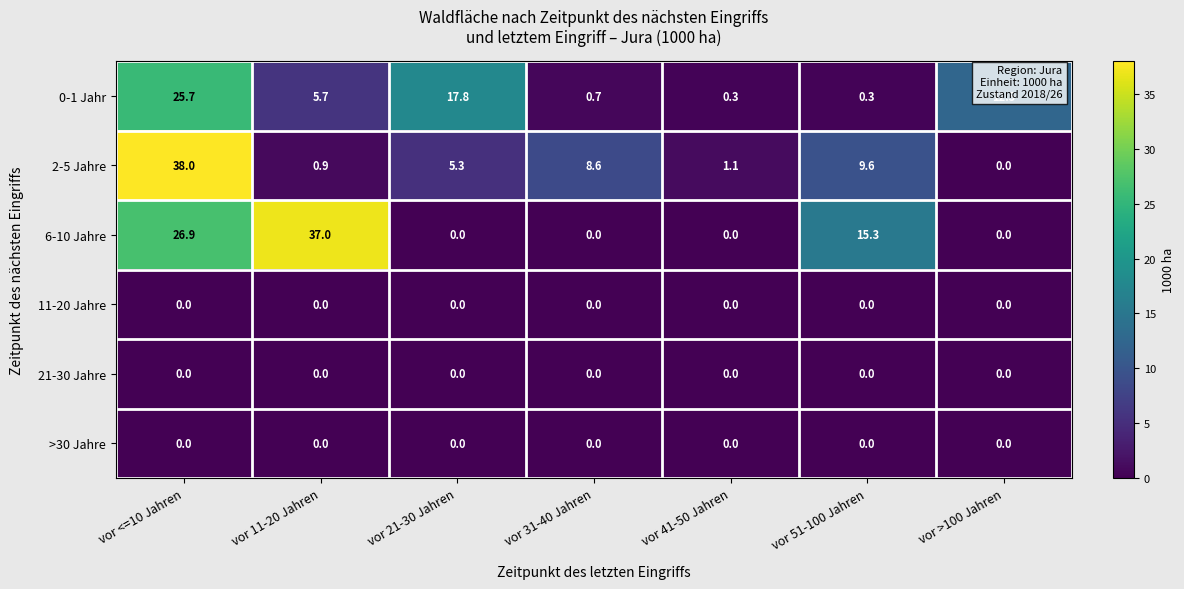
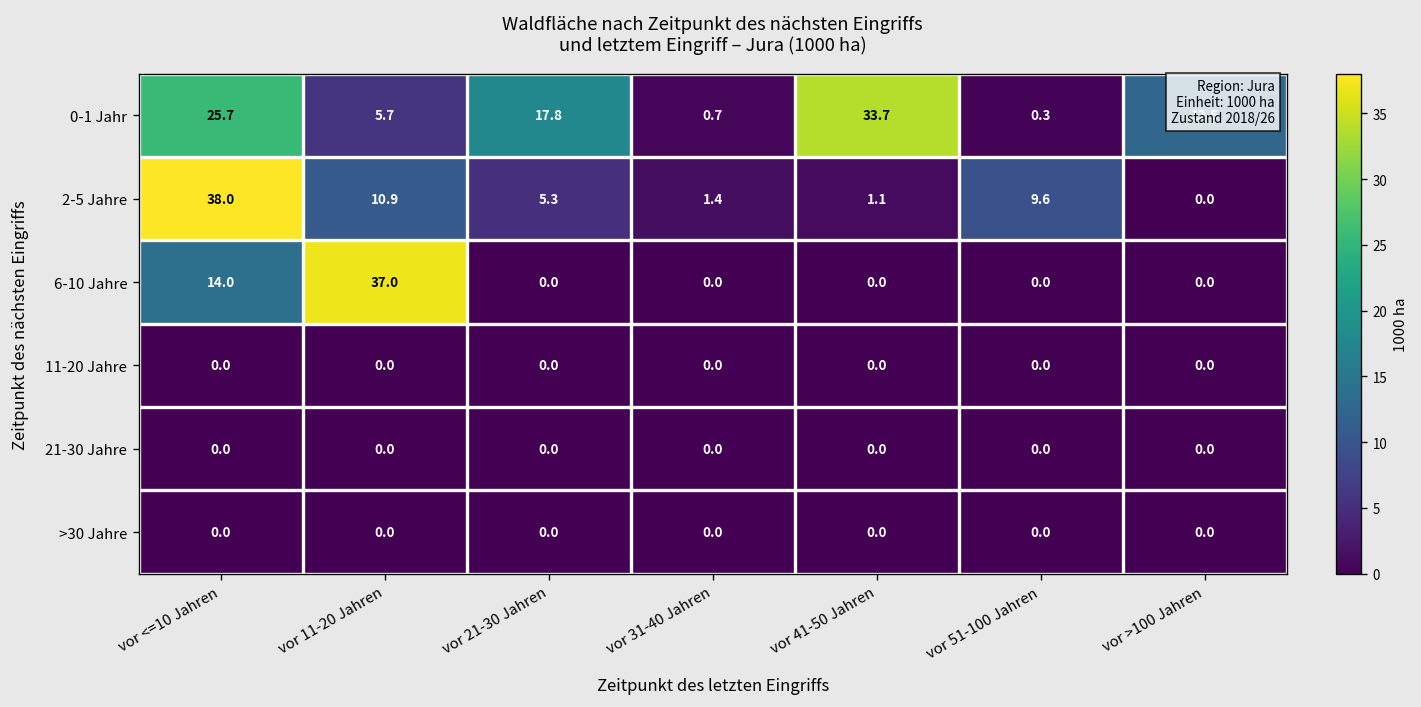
  {
    "0-1 Jahr": {
      "vor <=10 Jahren": 25.7,
      "vor 11-20 Jahren": 5.7,
      "vor 21-30 Jahren": 17.8,
      "vor 31-40 Jahren": 0.7,
-     "vor 41-50 Jahren": 0.3,
+     "vor 41-50 Jahren": 33.7,
      "vor 51-100 Jahren": 0.3
    },
    "2-5 Jahre": {
      "vor <=10 Jahren": 38.0,
-     "vor 11-20 Jahren": 0.9,
+     "vor 11-20 Jahren": 10.9,
      "vor 21-30 Jahren": 5.3,
-     "vor 31-40 Jahren": 8.6,
+     "vor 31-40 Jahren": 1.4,
      "vor 41-50 Jahren": 1.1,
      "vor 51-100 Jahren": 9.6,
      "vor >100 Jahren": 0.0
    },
    "6-10 Jahre": {
-     "vor <=10 Jahren": 26.9,
+     "vor <=10 Jahren": 14.0,
      "vor 11-20 Jahren": 37.0,
      "vor 21-30 Jahren": 0.0,
      "vor 31-40 Jahren": 0.0,
      "vor 41-50 Jahren": 0.0,
-     "vor 51-100 Jahren": 15.3,
+     "vor 51-100 Jahren": 0.0,
      "vor >100 Jahren": 0.0
    },
    "11-20 Jahre": {
      "vor <=10 Jahren": 0.0,
      "vor 11-20 Jahren": 0.0,
      "vor 21-30 Jahren": 0.0,
      "vor 31-40 Jahren": 0.0,
      "vor 41-50 Jahren": 0.0,
      "vor 51-100 Jahren": 0.0,
      "vor >100 Jahren": 0.0
    },
    "21-30 Jahre": {
      "vor <=10 Jahren": 0.0,
      "vor 11-20 Jahren": 0.0,
      "vor 21-30 Jahren": 0.0,
      "vor 31-40 Jahren": 0.0,
      "vor 41-50 Jahren": 0.0,
      "vor 51-100 Jahren": 0.0,
      "vor >100 Jahren": 0.0
    },
    ">30 Jahre": {
      "vor <=10 Jahren": 0.0,
      "vor 11-20 Jahren": 0.0,
      "vor 21-30 Jahren": 0.0,
      "vor 31-40 Jahren": 0.0,
      "vor 41-50 Jahren": 0.0,
      "vor 51-100 Jahren": 0.0,
      "vor >100 Jahren": 0.0
    }
  }
